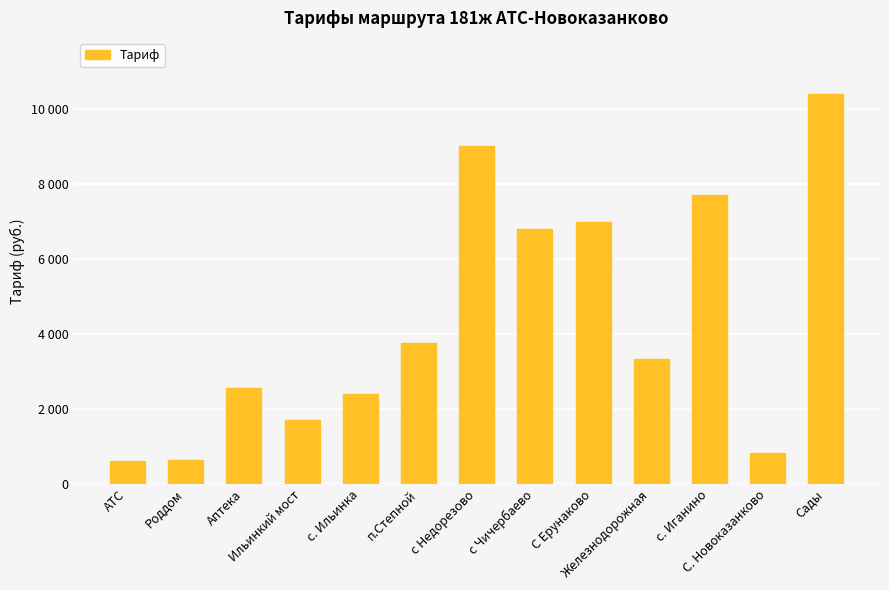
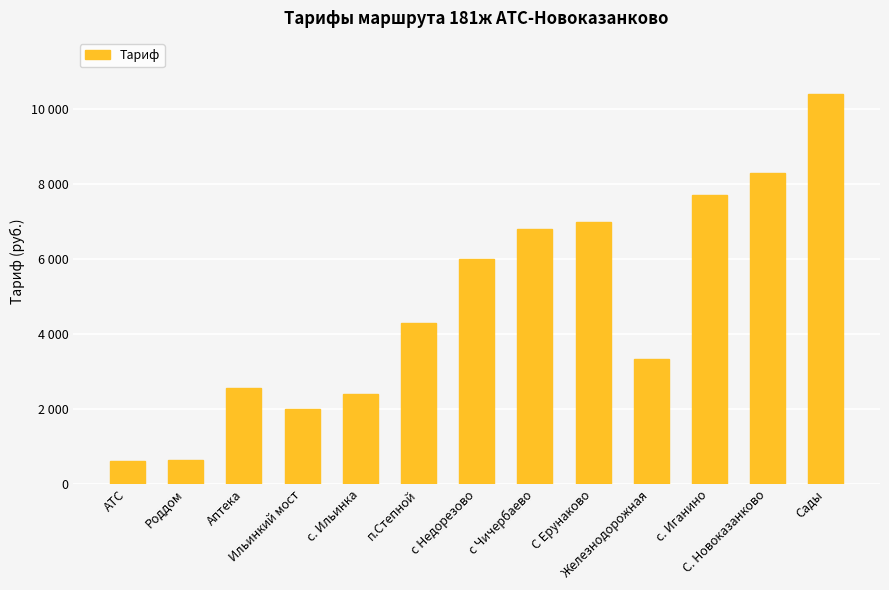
  {
    "АТС": 600,
    "Роддом": 600,
    "Аптека": 2600,
-   "Ильинкий мост": 1700,
+   "Ильинкий мост": 2000,
    "с. Ильинка": 2400,
-   "п.Степной": 3800,
-   "с Недорезово": 9000,
+   "п.Степной": 4300,
+   "с Недорезово": 6000,
    "с Чичербаево": 6800,
    "С Ерунаково": 7000,
    "Железнодорожная": 3300,
    "с. Иганино": 7700,
-   "С. Новоказанково": 800,
+   "С. Новоказанково": 8300,
    "Сады": 10400
  }
